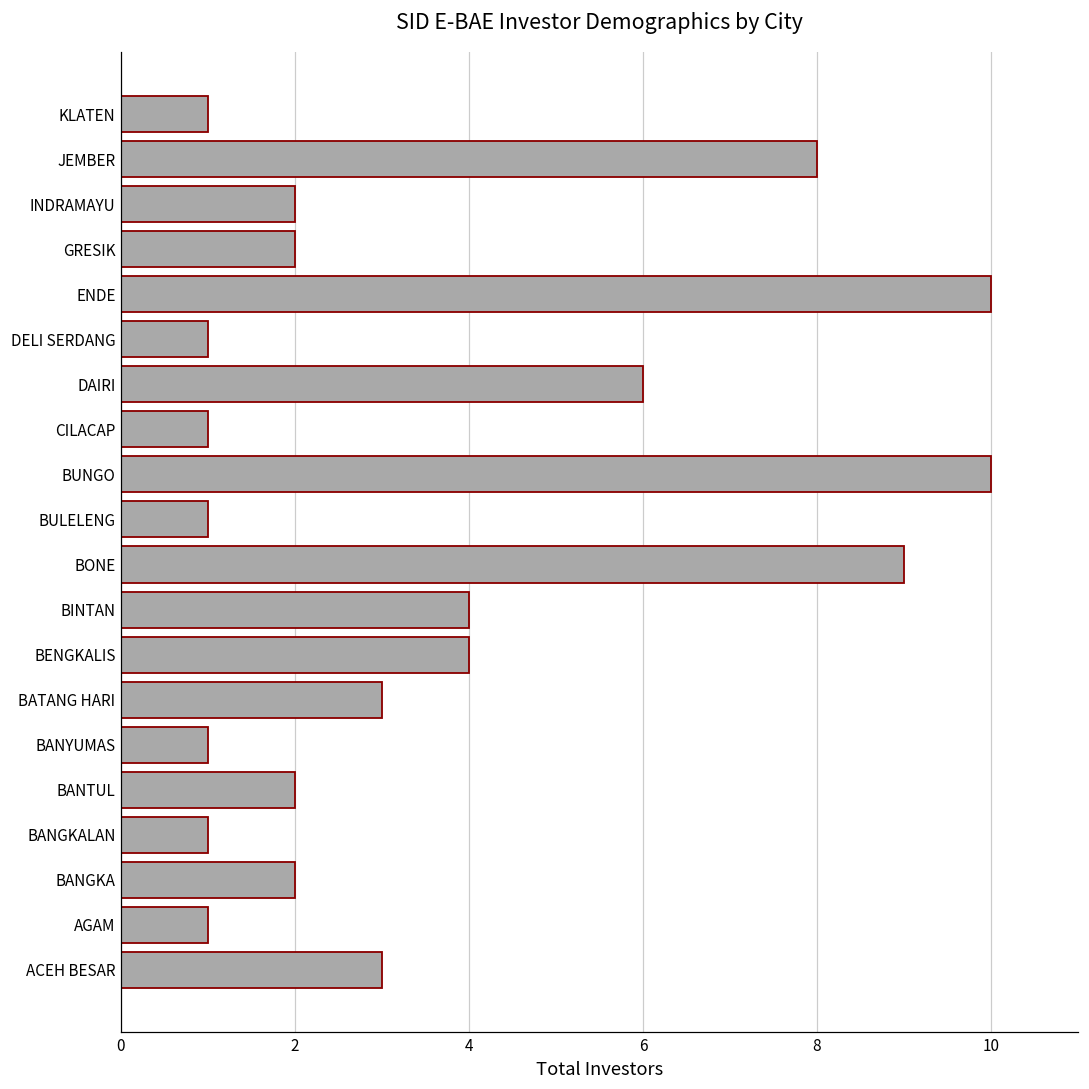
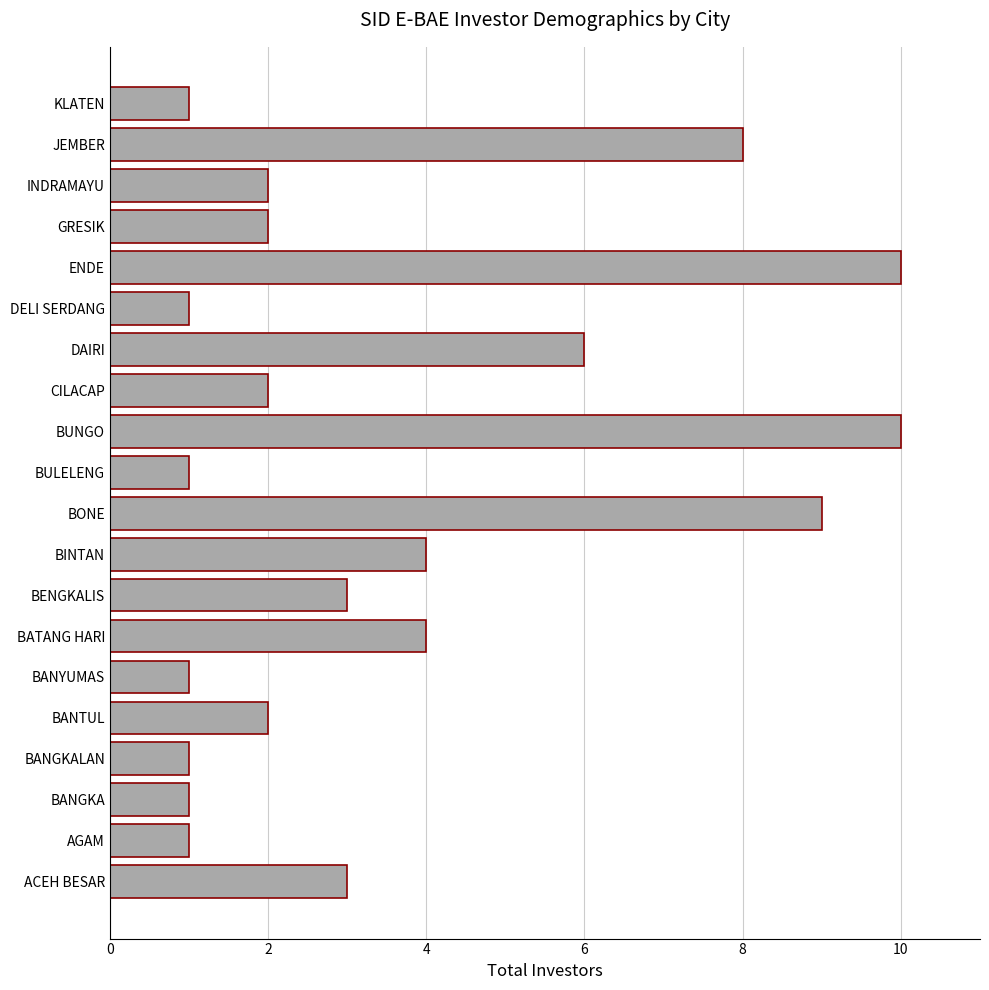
  {
    "KLATEN": 1,
    "JEMBER": 8,
    "INDRAMAYU": 2,
    "GRESIK": 2,
    "ENDE": 10,
    "DELI SERDANG": 1,
    "DAIRI": 6,
-   "CILACAP": 1,
+   "CILACAP": 2,
    "BUNGO": 10,
    "BULELENG": 1,
    "BONE": 9,
    "BINTAN": 4,
-   "BENGKALIS": 4,
-   "BATANG HARI": 3,
+   "BENGKALIS": 3,
+   "BATANG HARI": 4,
    "BANYUMAS": 1,
    "BANTUL": 2,
    "BANGKALAN": 1,
-   "BANGKA": 2,
+   "BANGKA": 1,
    "AGAM": 1,
    "ACEH BESAR": 3
  }
